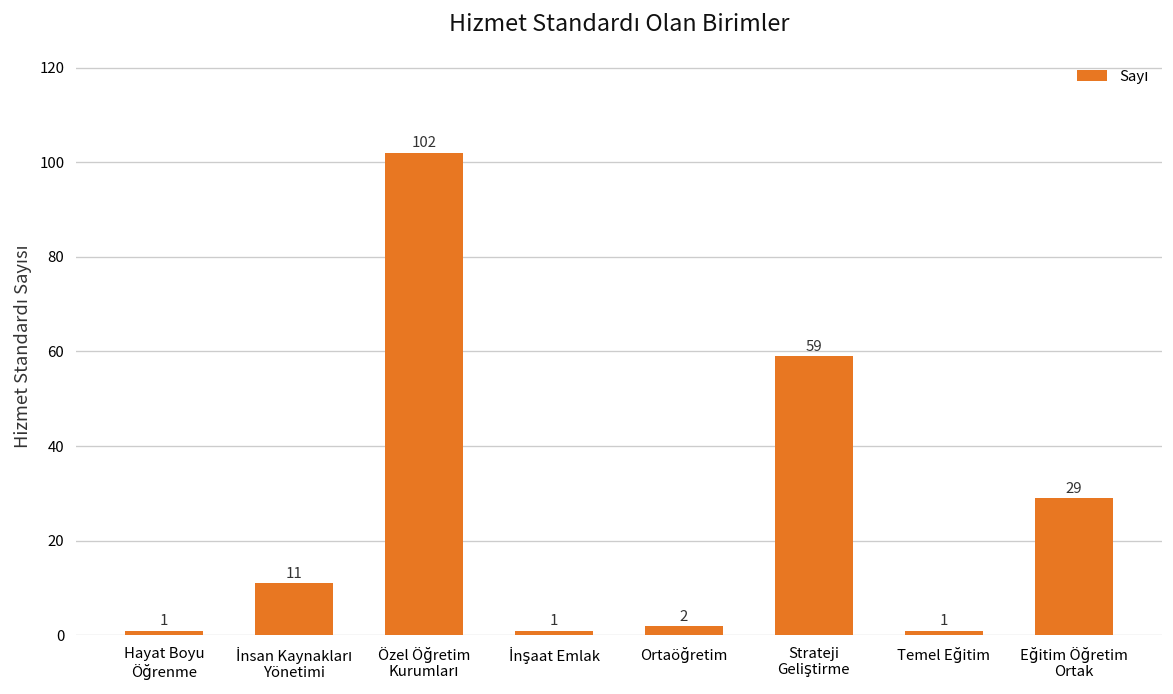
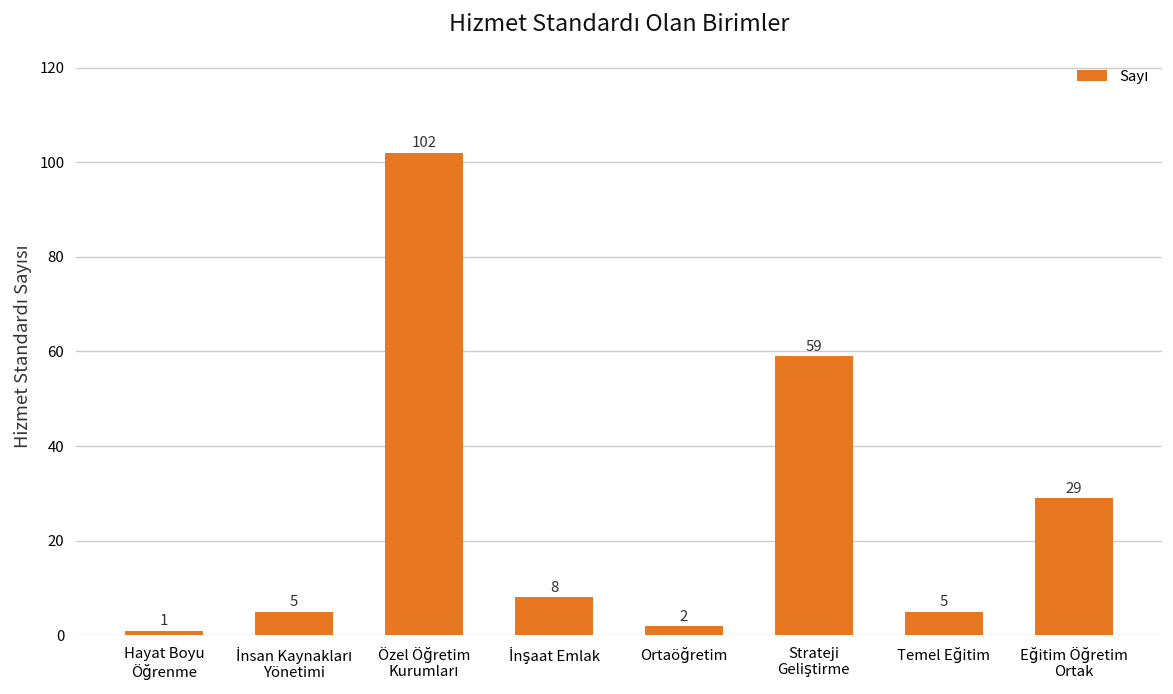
  {
    "Hayat Boyu Öğrenme": 1,
-   "İnsan Kaynakları Yönetimi": 11,
+   "İnsan Kaynakları Yönetimi": 5,
    "Özel Öğretim Kurumları": 102,
-   "İnşaat Emlak": 1,
+   "İnşaat Emlak": 8,
    "Ortaöğretim": 2,
    "Strateji Geliştirme": 59,
-   "Temel Eğitim": 1,
+   "Temel Eğitim": 5,
    "Eğitim Öğretim Ortak": 29
  }
